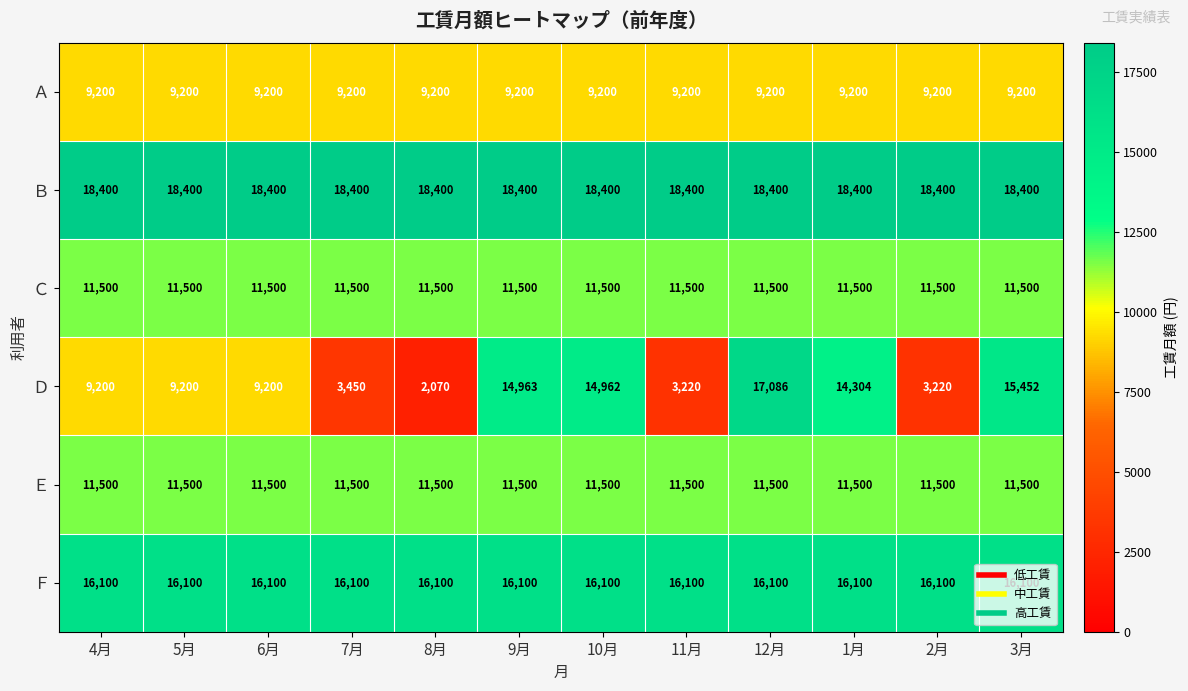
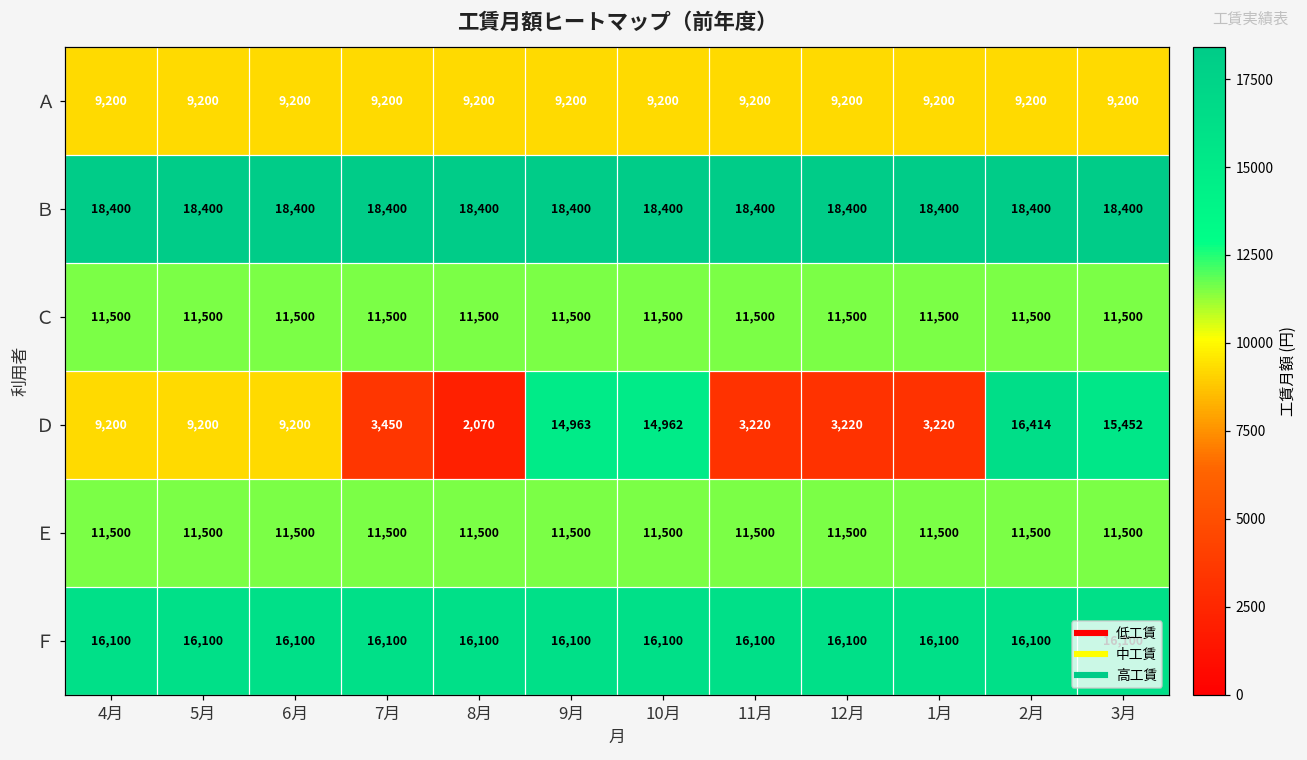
  {
    "Ａ": {
      "4月": "9,200",
      "5月": "9,200",
      "6月": "9,200",
      "7月": "9,200",
      "8月": "9,200",
      "9月": "9,200",
      "10月": "9,200",
      "11月": "9,200",
      "12月": "9,200",
      "1月": "9,200",
      "2月": "9,200",
      "3月": "9,200"
    },
    "Ｂ": {
      "4月": "18,400",
      "5月": "18,400",
      "6月": "18,400",
      "7月": "18,400",
      "8月": "18,400",
      "9月": "18,400",
      "10月": "18,400",
      "11月": "18,400",
      "12月": "18,400",
      "1月": "18,400",
      "2月": "18,400",
      "3月": "18,400"
    },
    "Ｃ": {
      "4月": "11,500",
      "5月": "11,500",
      "6月": "11,500",
      "7月": "11,500",
      "8月": "11,500",
      "9月": "11,500",
      "10月": "11,500",
      "11月": "11,500",
      "12月": "11,500",
      "1月": "11,500",
      "2月": "11,500",
      "3月": "11,500"
    },
    "Ｄ": {
      "4月": "9,200",
      "5月": "9,200",
      "6月": "9,200",
      "7月": "3,450",
      "8月": "2,070",
      "9月": "14,963",
      "10月": "14,962",
      "11月": "3,220",
-     "12月": "17,086",
-     "1月": "14,304",
-     "2月": "3,220",
+     "12月": "3,220",
+     "1月": "3,220",
+     "2月": "16,414",
      "3月": "15,452"
    },
    "Ｅ": {
      "4月": "11,500",
      "5月": "11,500",
      "6月": "11,500",
      "7月": "11,500",
      "8月": "11,500",
      "9月": "11,500",
      "10月": "11,500",
      "11月": "11,500",
      "12月": "11,500",
      "1月": "11,500",
      "2月": "11,500",
      "3月": "11,500"
    },
    "Ｆ": {
      "4月": "16,100",
      "5月": "16,100",
      "6月": "16,100",
      "7月": "16,100",
      "8月": "16,100",
      "9月": "16,100",
      "10月": "16,100",
      "11月": "16,100",
      "12月": "16,100",
      "1月": "16,100",
      "2月": "16,100"
    }
  }
